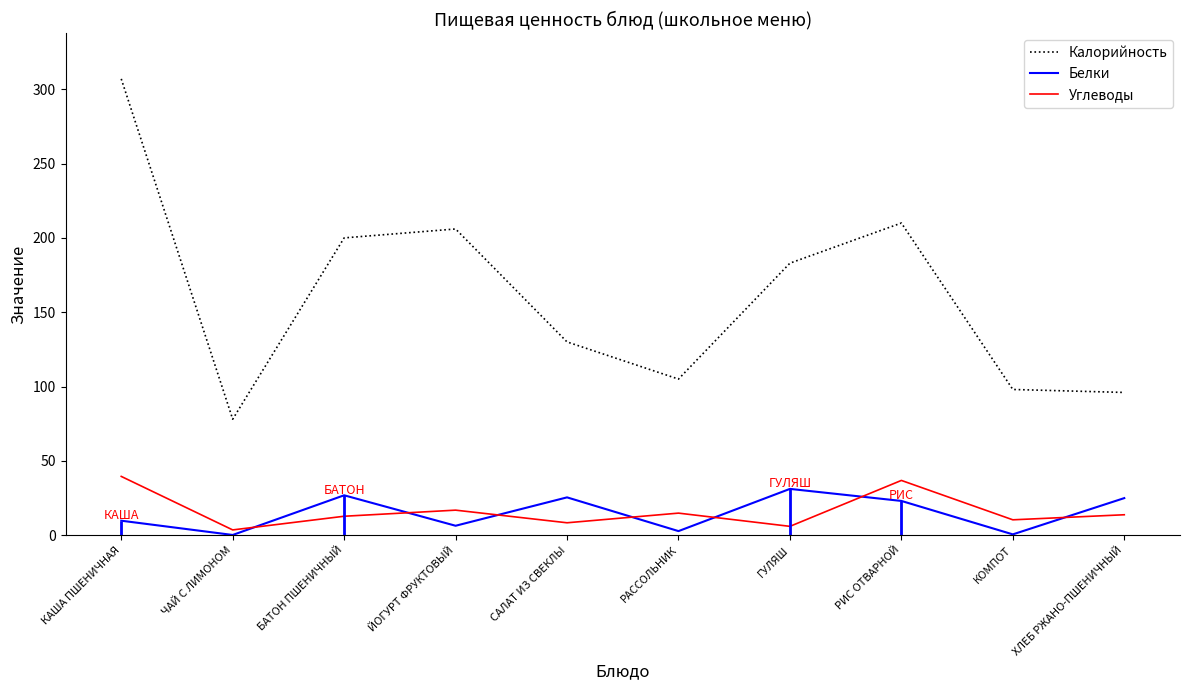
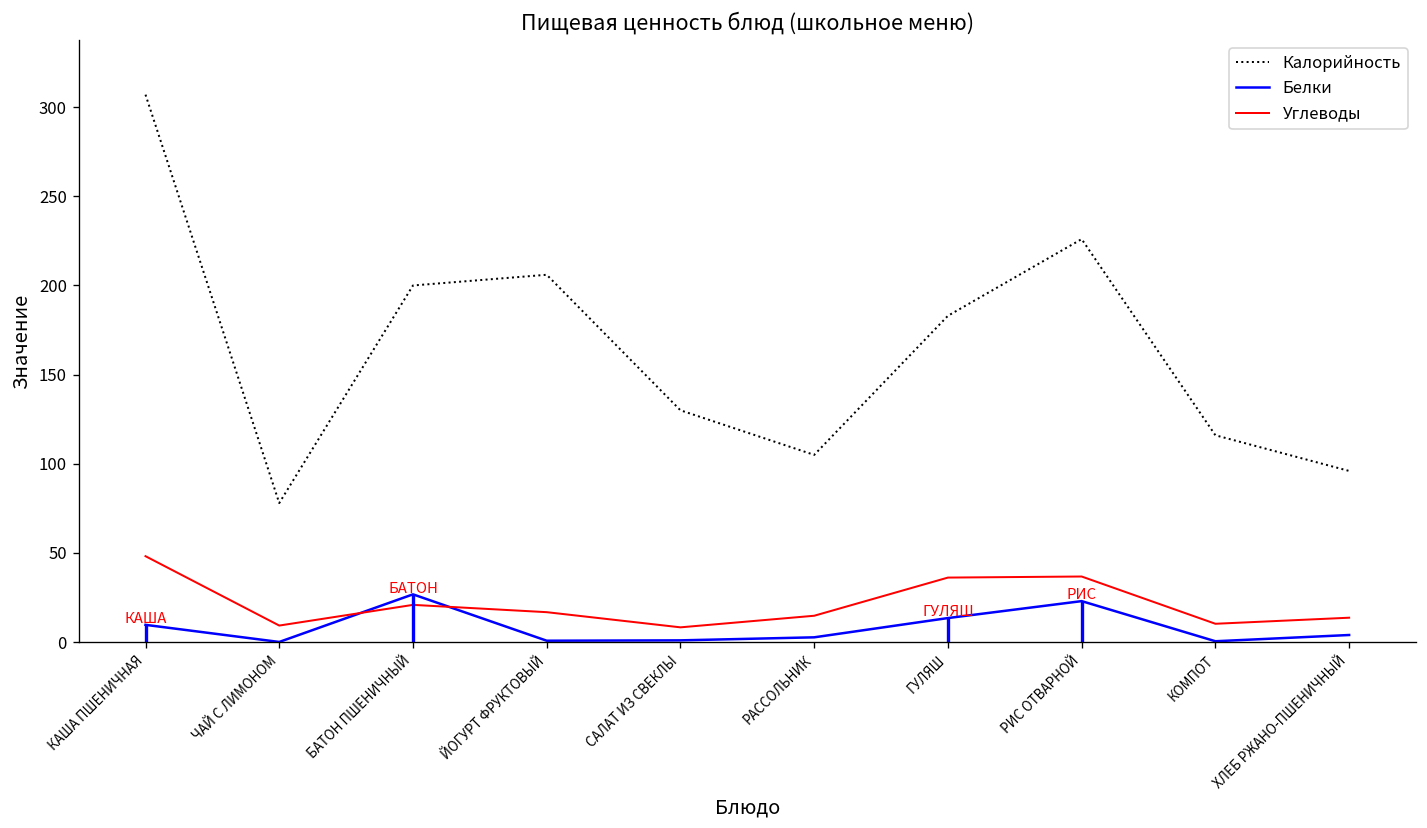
  {
    "Калорийность": {
      "КАША ПШЕНИЧНАЯ": 307,
      "ЧАЙ С ЛИМОНОМ": 78,
      "БАТОН ПШЕНИЧНЫЙ": 200,
      "ЙОГУРТ ФРУКТОВЫЙ": 206,
      "САЛАТ ИЗ СВЕКЛЫ": 130,
      "РАССОЛЬНИК": 105,
      "ГУЛЯШ": 183,
-     "РИС ОТВАРНОЙ": 210,
-     "КОМПОТ": 98,
+     "РИС ОТВАРНОЙ": 226,
+     "КОМПОТ": 116,
      "ХЛЕБ РЖАНО-ПШЕНИЧНЫЙ": 96
    },
    "Белки": {
      "КАША ПШЕНИЧНАЯ": 10,
      "ЧАЙ С ЛИМОНОМ": 0,
      "БАТОН ПШЕНИЧНЫЙ": 27,
-     "ЙОГУРТ ФРУКТОВЫЙ": 6,
-     "САЛАТ ИЗ СВЕКЛЫ": 25,
+     "ЙОГУРТ ФРУКТОВЫЙ": 1,
+     "САЛАТ ИЗ СВЕКЛЫ": 1,
      "РАССОЛЬНИК": 3,
-     "ГУЛЯШ": 31,
+     "ГУЛЯШ": 14,
      "РИС ОТВАРНОЙ": 23,
      "КОМПОТ": 1,
-     "ХЛЕБ РЖАНО-ПШЕНИЧНЫЙ": 25
+     "ХЛЕБ РЖАНО-ПШЕНИЧНЫЙ": 4
    },
    "Углеводы": {
-     "КАША ПШЕНИЧНАЯ": 40,
-     "ЧАЙ С ЛИМОНОМ": 4,
-     "БАТОН ПШЕНИЧНЫЙ": 13,
+     "КАША ПШЕНИЧНАЯ": 48,
+     "ЧАЙ С ЛИМОНОМ": 9,
+     "БАТОН ПШЕНИЧНЫЙ": 21,
      "ЙОГУРТ ФРУКТОВЫЙ": 17,
      "САЛАТ ИЗ СВЕКЛЫ": 8,
      "РАССОЛЬНИК": 15,
-     "ГУЛЯШ": 6,
+     "ГУЛЯШ": 36,
      "РИС ОТВАРНОЙ": 37,
      "КОМПОТ": 10,
      "ХЛЕБ РЖАНО-ПШЕНИЧНЫЙ": 14
    }
  }
